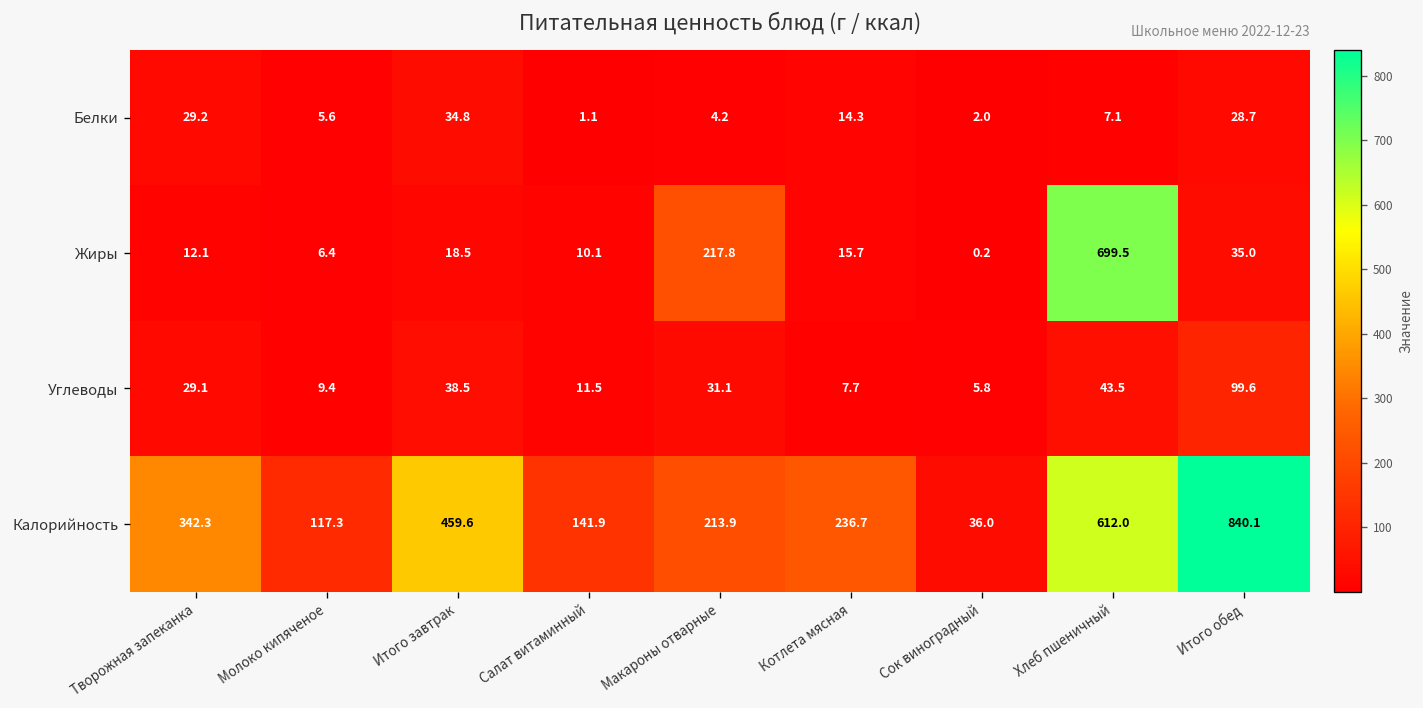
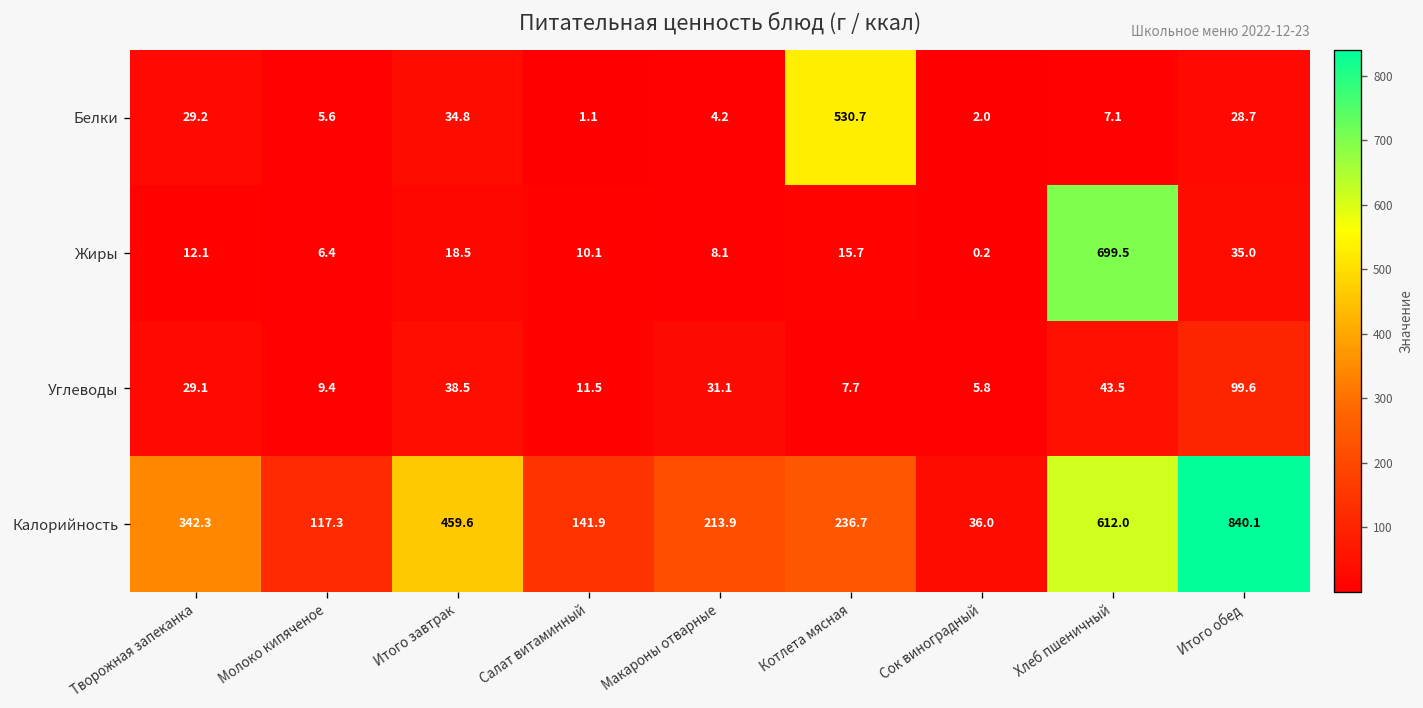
  {
    "Белки": {
      "Творожная запеканка": 29.2,
      "Молоко кипяченое": 5.6,
      "Итого завтрак": 34.8,
      "Салат витаминный": 1.1,
      "Макароны отварные": 4.2,
-     "Котлета мясная": 14.3,
+     "Котлета мясная": 530.7,
      "Сок виноградный": 2.0,
      "Хлеб пшеничный": 7.1,
      "Итого обед": 28.7
    },
    "Жиры": {
      "Творожная запеканка": 12.1,
      "Молоко кипяченое": 6.4,
      "Итого завтрак": 18.5,
      "Салат витаминный": 10.1,
-     "Макароны отварные": 217.8,
+     "Макароны отварные": 8.1,
      "Котлета мясная": 15.7,
      "Сок виноградный": 0.2,
      "Хлеб пшеничный": 699.5,
      "Итого обед": 35.0
    },
    "Углеводы": {
      "Творожная запеканка": 29.1,
      "Молоко кипяченое": 9.4,
      "Итого завтрак": 38.5,
      "Салат витаминный": 11.5,
      "Макароны отварные": 31.1,
      "Котлета мясная": 7.7,
      "Сок виноградный": 5.8,
      "Хлеб пшеничный": 43.5,
      "Итого обед": 99.6
    },
    "Калорийность": {
      "Творожная запеканка": 342.3,
      "Молоко кипяченое": 117.3,
      "Итого завтрак": 459.6,
      "Салат витаминный": 141.9,
      "Макароны отварные": 213.9,
      "Котлета мясная": 236.7,
      "Сок виноградный": 36.0,
      "Хлеб пшеничный": 612.0,
      "Итого обед": 840.1
    }
  }
